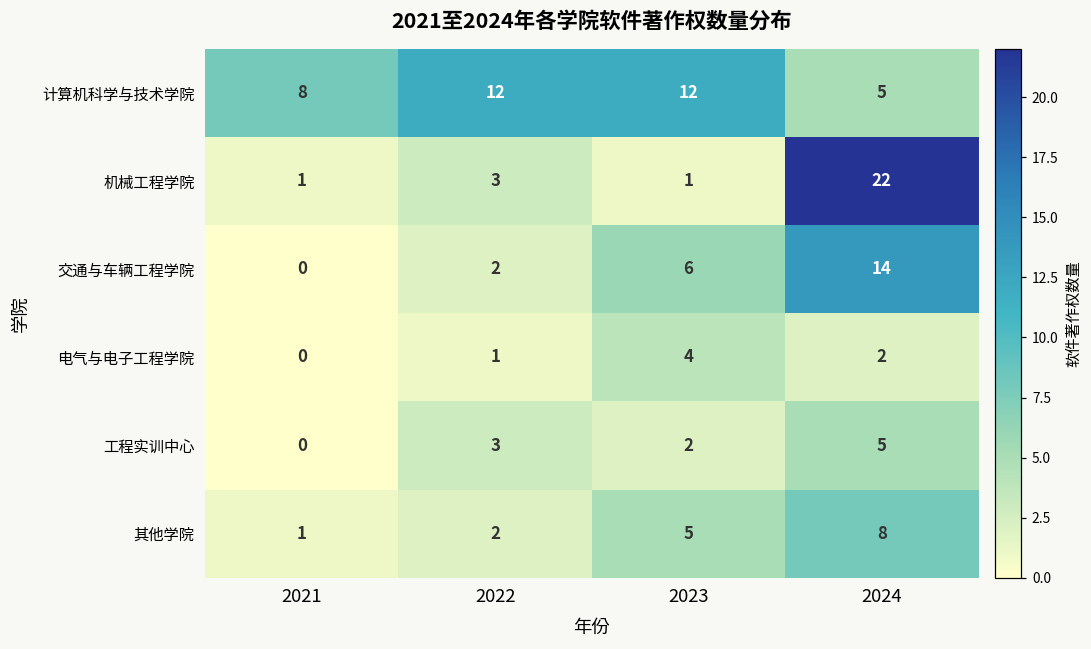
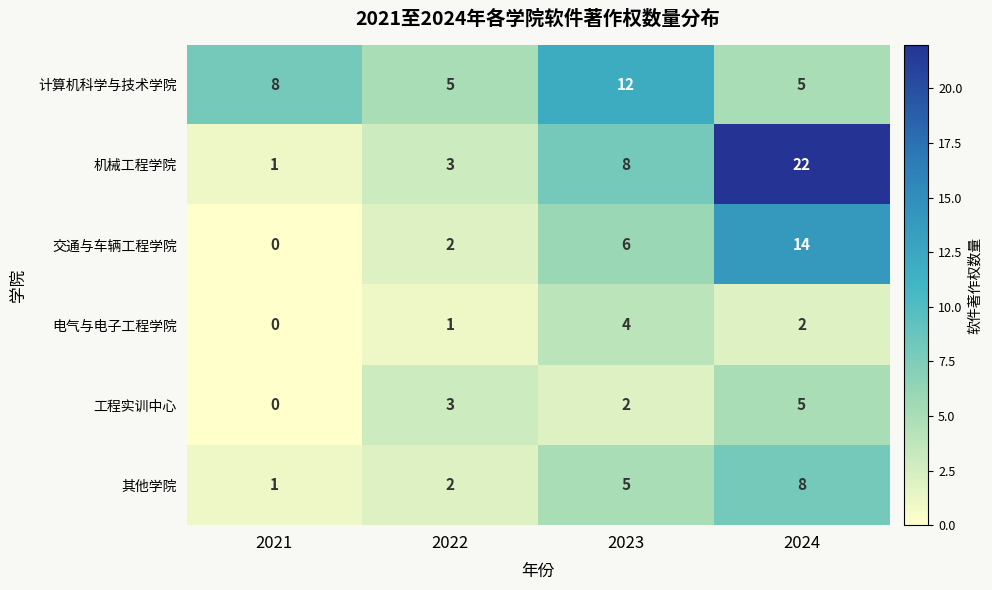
  {
    "计算机科学与技术学院": {
      "2021": 8,
-     "2022": 12,
+     "2022": 5,
      "2023": 12,
      "2024": 5
    },
    "机械工程学院": {
      "2021": 1,
      "2022": 3,
-     "2023": 1,
+     "2023": 8,
      "2024": 22
    },
    "交通与车辆工程学院": {
      "2021": 0,
      "2022": 2,
      "2023": 6,
      "2024": 14
    },
    "电气与电子工程学院": {
      "2021": 0,
      "2022": 1,
      "2023": 4,
      "2024": 2
    },
    "工程实训中心": {
      "2021": 0,
      "2022": 3,
      "2023": 2,
      "2024": 5
    },
    "其他学院": {
      "2021": 1,
      "2022": 2,
      "2023": 5,
      "2024": 8
    }
  }
